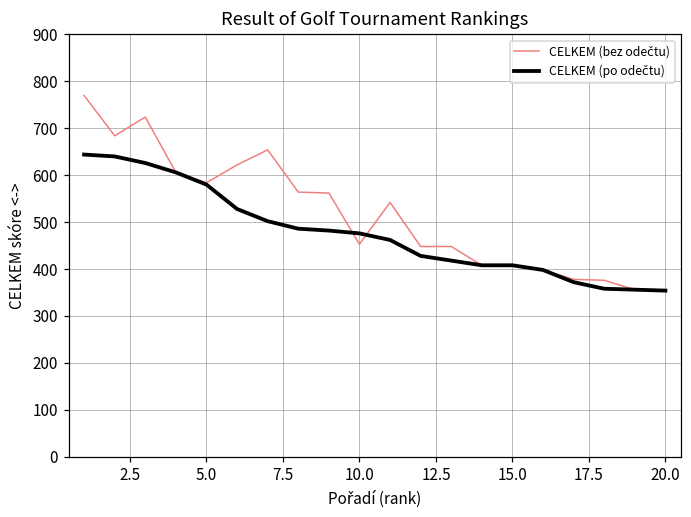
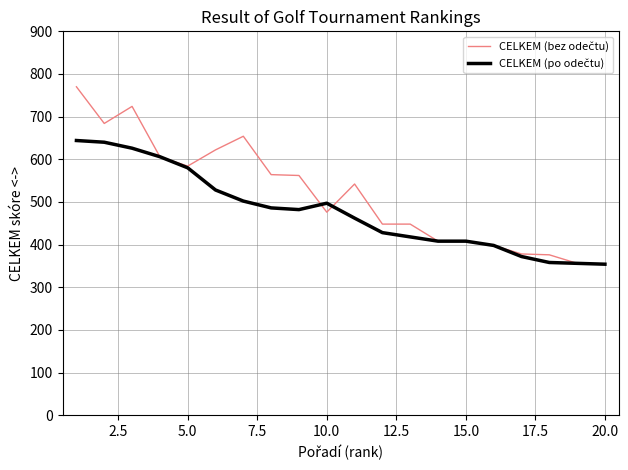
  {
    "CELKEM (bez odečtu)": {
-     "10.0": 450
+     "10.0": 480
    },
    "CELKEM (po odečtu)": {
-     "10.0": 480
+     "10.0": 500
    }
  }
